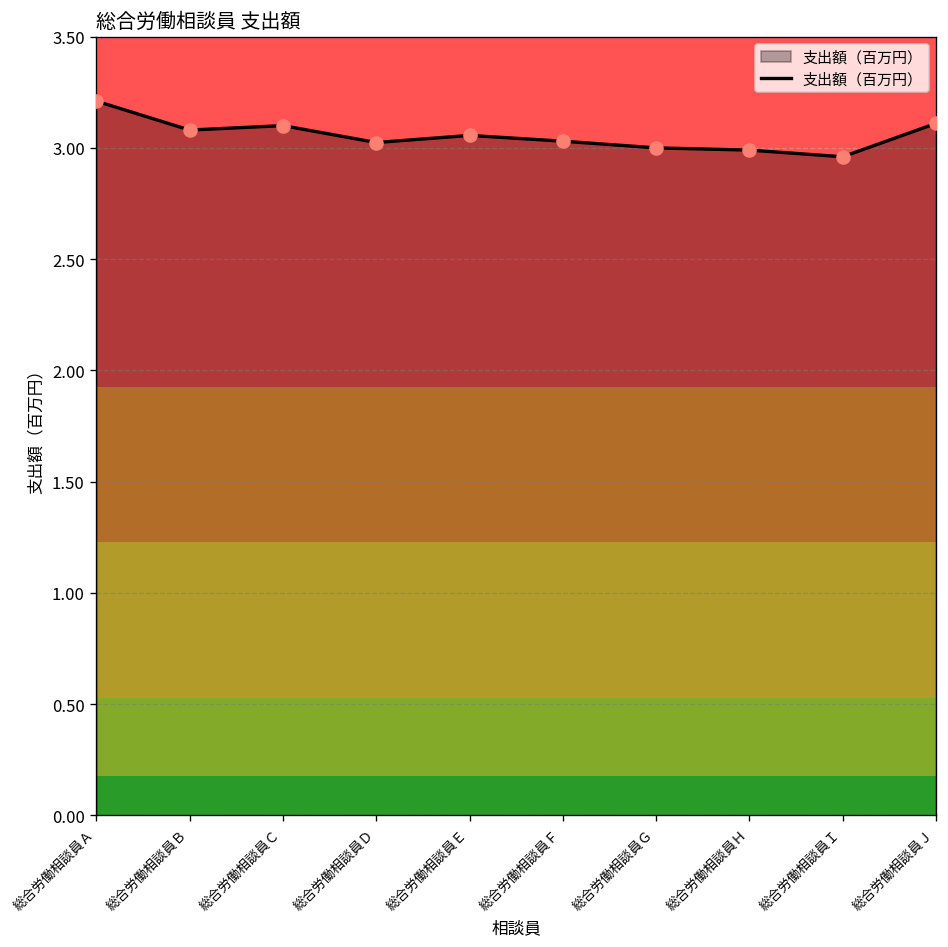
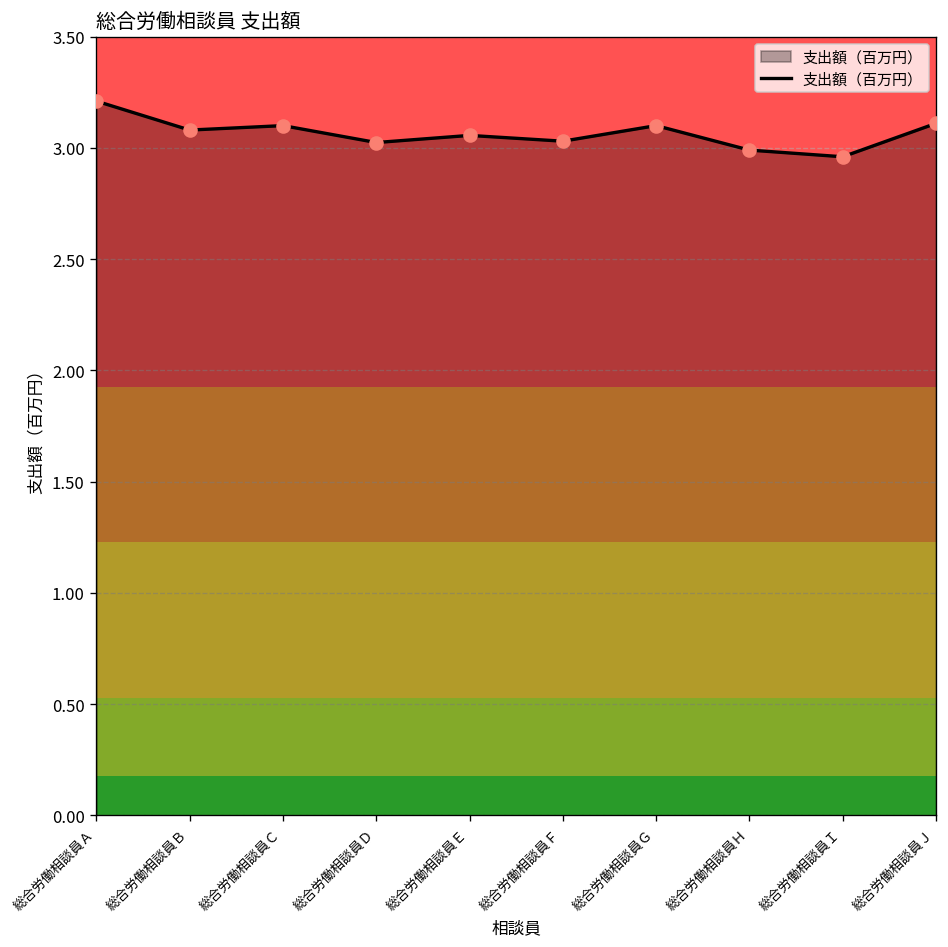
  {
    "総合労働相談員Ａ": 3.2,
    "総合労働相談員Ｂ": 3.08,
    "総合労働相談員Ｃ": 3.1,
    "総合労働相談員Ｄ": 3.02,
    "総合労働相談員Ｅ": 3.06,
    "総合労働相談員Ｆ": 3.03,
-   "総合労働相談員Ｇ": 3.0,
+   "総合労働相談員Ｇ": 3.1,
    "総合労働相談員Ｈ": 3.0,
    "総合労働相談員Ｉ": 2.96,
    "総合労働相談員Ｊ": 3.1
  }
